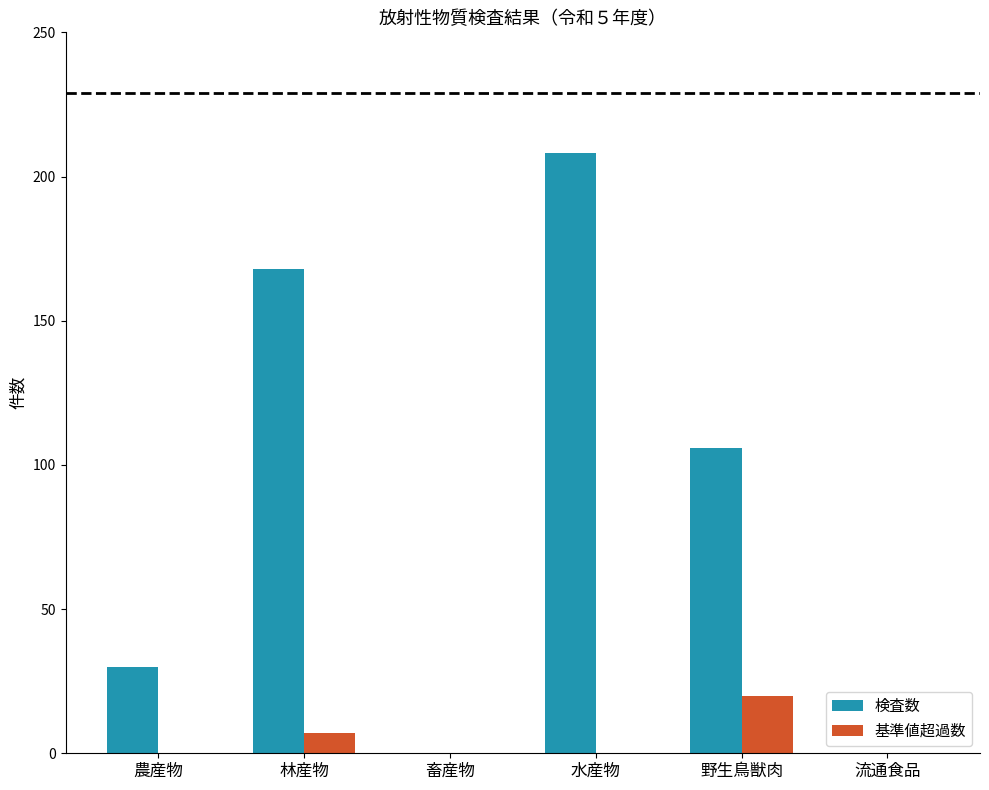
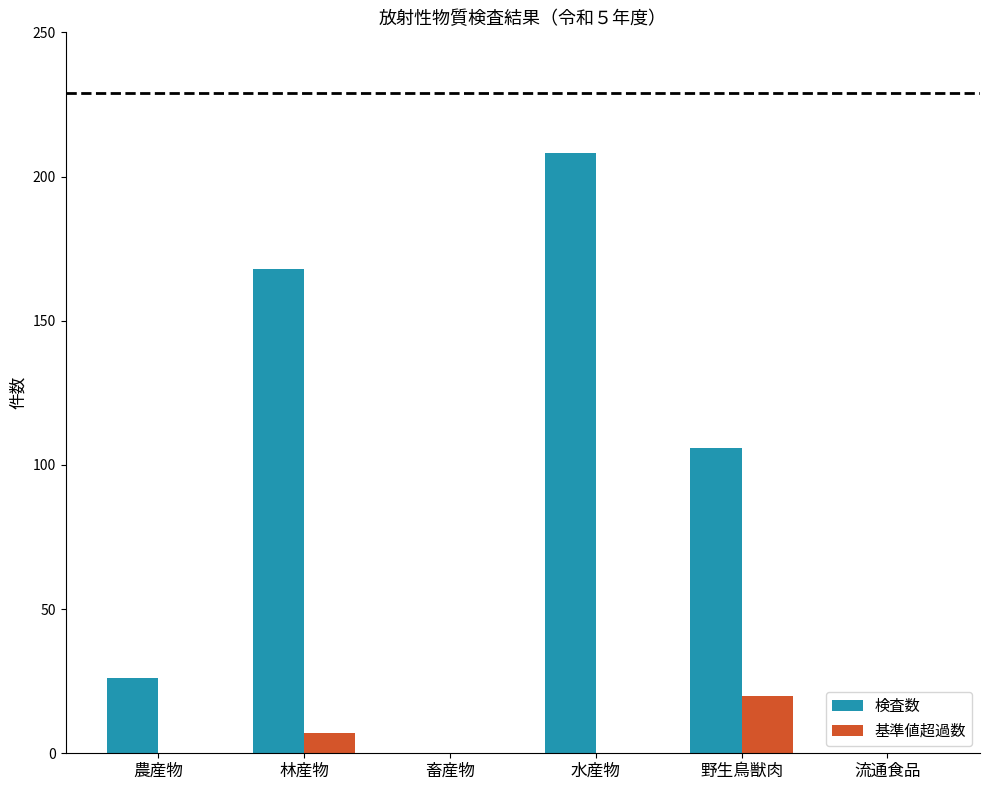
  {
    "検査数": {
-     "農産物": 30,
+     "農産物": 26,
      "林産物": 168,
      "畜産物": 0,
      "水産物": 208,
      "野生鳥獣肉": 106,
      "流通食品": 0
    },
    "基準値超過数": {
      "農産物": 0,
      "林産物": 7,
      "畜産物": 0,
      "水産物": 0,
      "野生鳥獣肉": 20,
      "流通食品": 0
    }
  }
